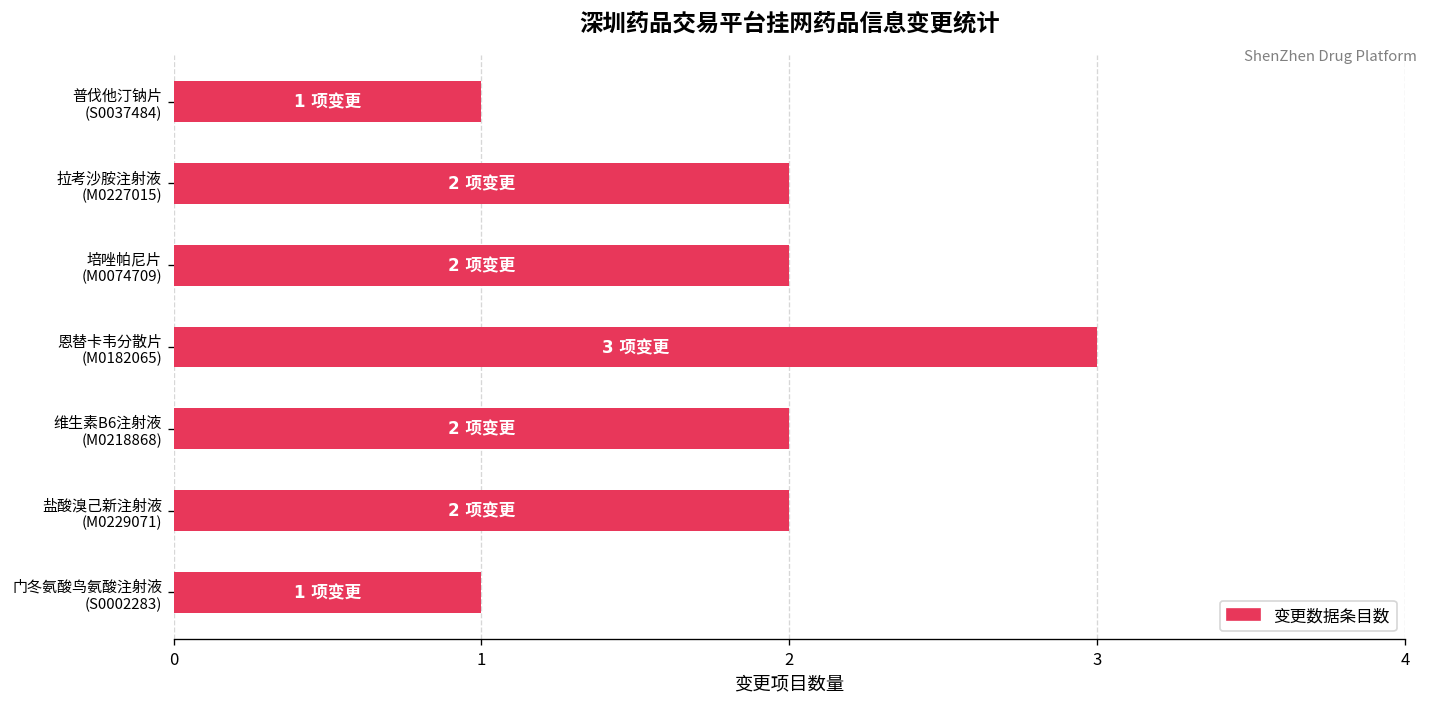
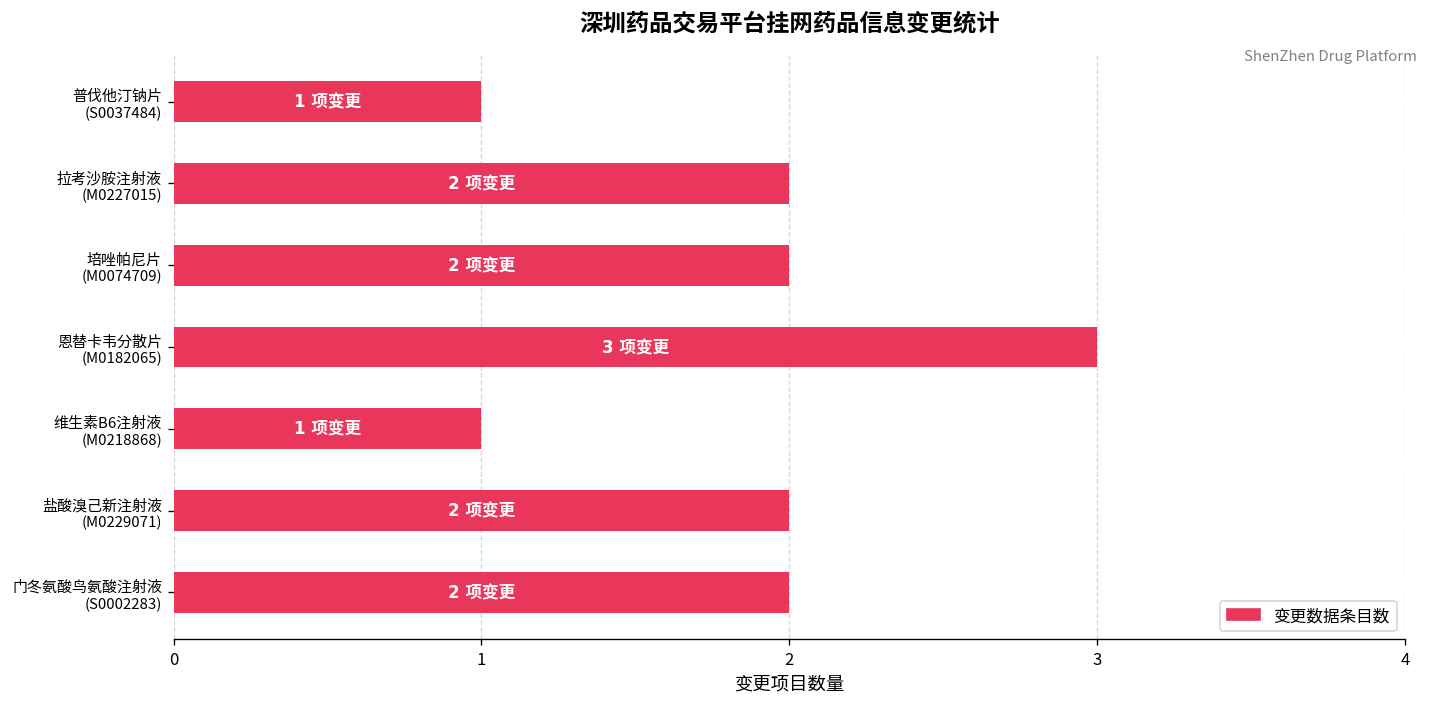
  {
    "普伐他汀钠片 (S0037484)": 1,
    "拉考沙胺注射液 (M0227015)": 2,
    "培唑帕尼片 (M0074709)": 2,
    "恩替卡韦分散片 (M0182065)": 3,
-   "维生素B6注射液 (M0218868)": 2,
+   "维生素B6注射液 (M0218868)": 1,
    "盐酸溴己新注射液 (M0229071)": 2,
-   "门冬氨酸鸟氨酸注射液 (S0002283)": 1
+   "门冬氨酸鸟氨酸注射液 (S0002283)": 2
  }
